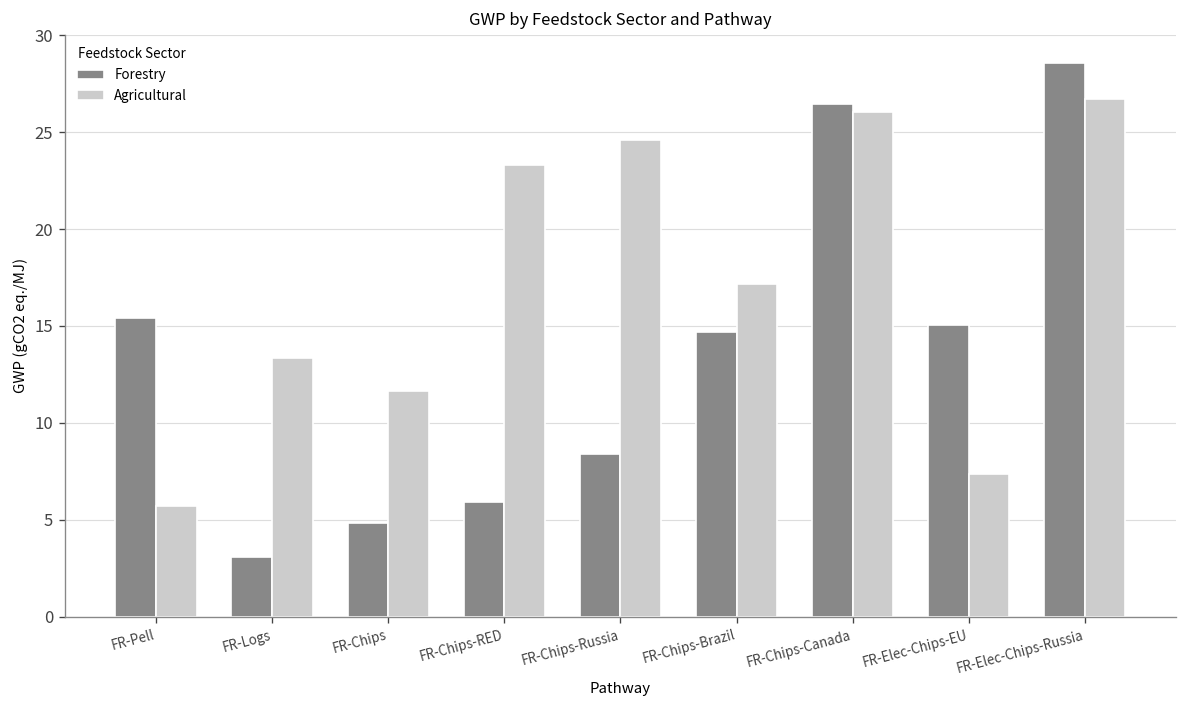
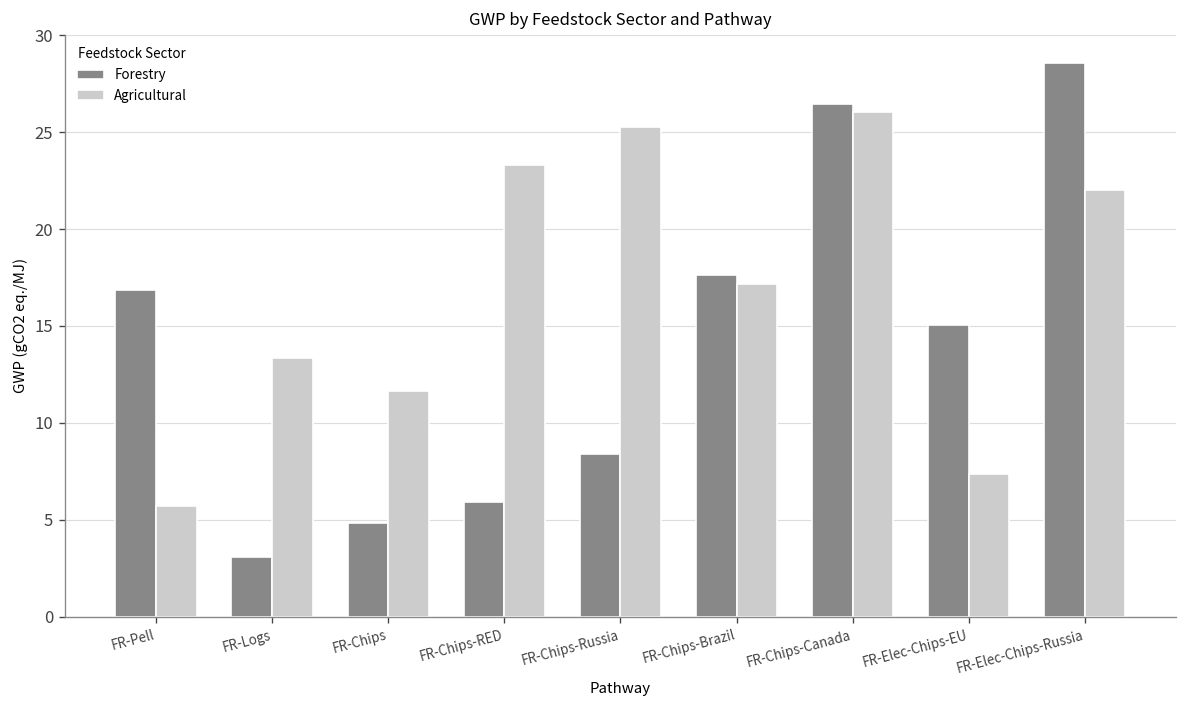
  {
    "Forestry": {
-     "FR-Pell": 15.4,
+     "FR-Pell": 16.9,
      "FR-Logs": 3.1,
      "FR-Chips": 4.8,
      "FR-Chips-RED": 5.9,
      "FR-Chips-Russia": 8.4,
-     "FR-Chips-Brazil": 14.7,
+     "FR-Chips-Brazil": 17.6,
      "FR-Chips-Canada": 26.5,
      "FR-Elec-Chips-EU": 15.0,
      "FR-Elec-Chips-Russia": 28.6
    },
    "Agricultural": {
      "FR-Pell": 5.7,
      "FR-Logs": 13.3,
      "FR-Chips": 11.7,
      "FR-Chips-RED": 23.3,
-     "FR-Chips-Russia": 24.6,
+     "FR-Chips-Russia": 25.3,
      "FR-Chips-Brazil": 17.2,
      "FR-Chips-Canada": 26.0,
      "FR-Elec-Chips-EU": 7.4,
-     "FR-Elec-Chips-Russia": 26.7
+     "FR-Elec-Chips-Russia": 22.0
    }
  }
